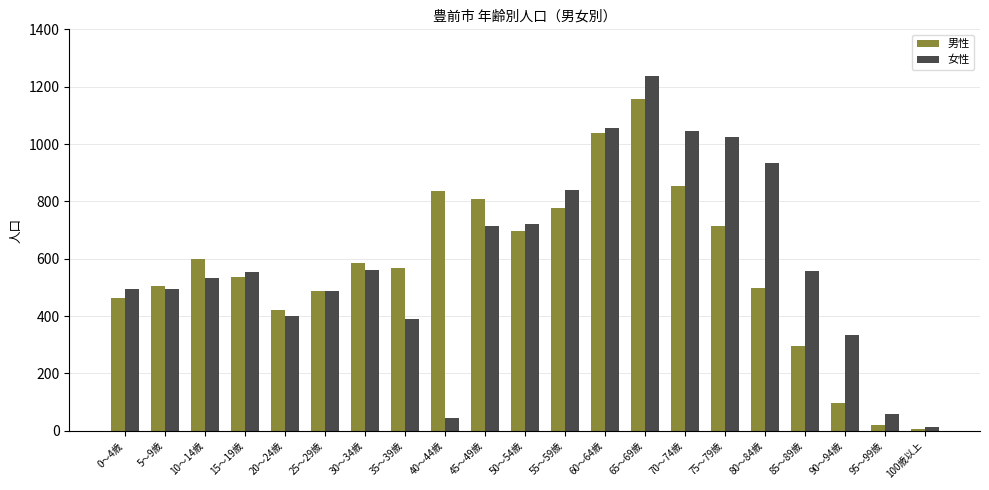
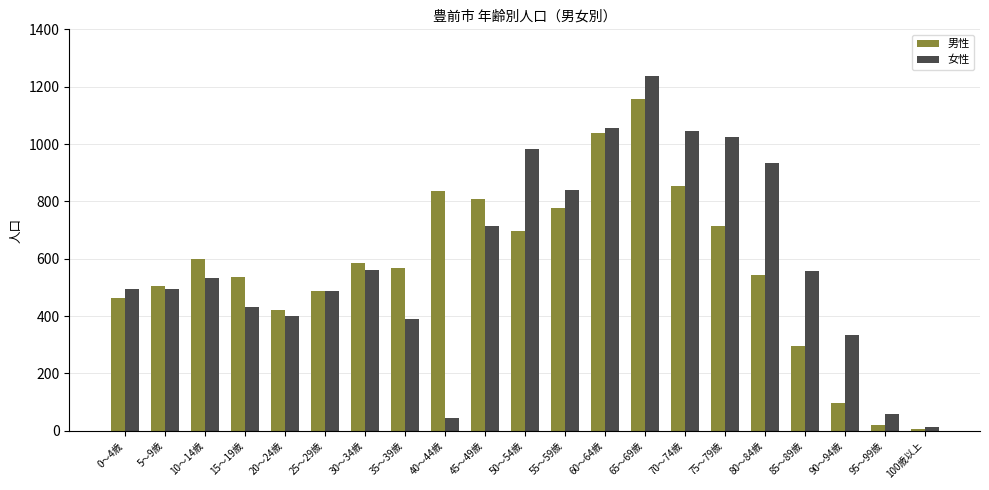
  {
    "男性": {
      "0～4歳": 460,
      "5～9歳": 510,
      "10～14歳": 600,
      "15～19歳": 540,
      "20～24歳": 420,
      "25～29歳": 490,
      "30～34歳": 590,
      "35～39歳": 570,
      "40～44歳": 840,
      "45～49歳": 810,
      "50～54歳": 700,
      "55～59歳": 780,
      "60～64歳": 1040,
      "65～69歳": 1160,
      "70～74歳": 850,
      "75～79歳": 710,
-     "80～84歳": 500,
+     "80～84歳": 540,
      "85～89歳": 300,
      "90～94歳": 100,
      "95～99歳": 20
    },
    "女性": {
      "0～4歳": 490,
      "5～9歳": 490,
      "10～14歳": 530,
-     "15～19歳": 560,
+     "15～19歳": 430,
      "20～24歳": 400,
      "25～29歳": 490,
      "30～34歳": 560,
      "35～39歳": 390,
      "40～44歳": 50,
      "45～49歳": 710,
-     "50～54歳": 720,
+     "50～54歳": 980,
      "55～59歳": 840,
      "60～64歳": 1060,
      "65～69歳": 1240,
      "70～74歳": 1050,
      "75～79歳": 1030,
      "80～84歳": 930,
      "85～89歳": 560,
      "90～94歳": 330,
      "95～99歳": 60,
      "100歳以上": 10
    }
  }
